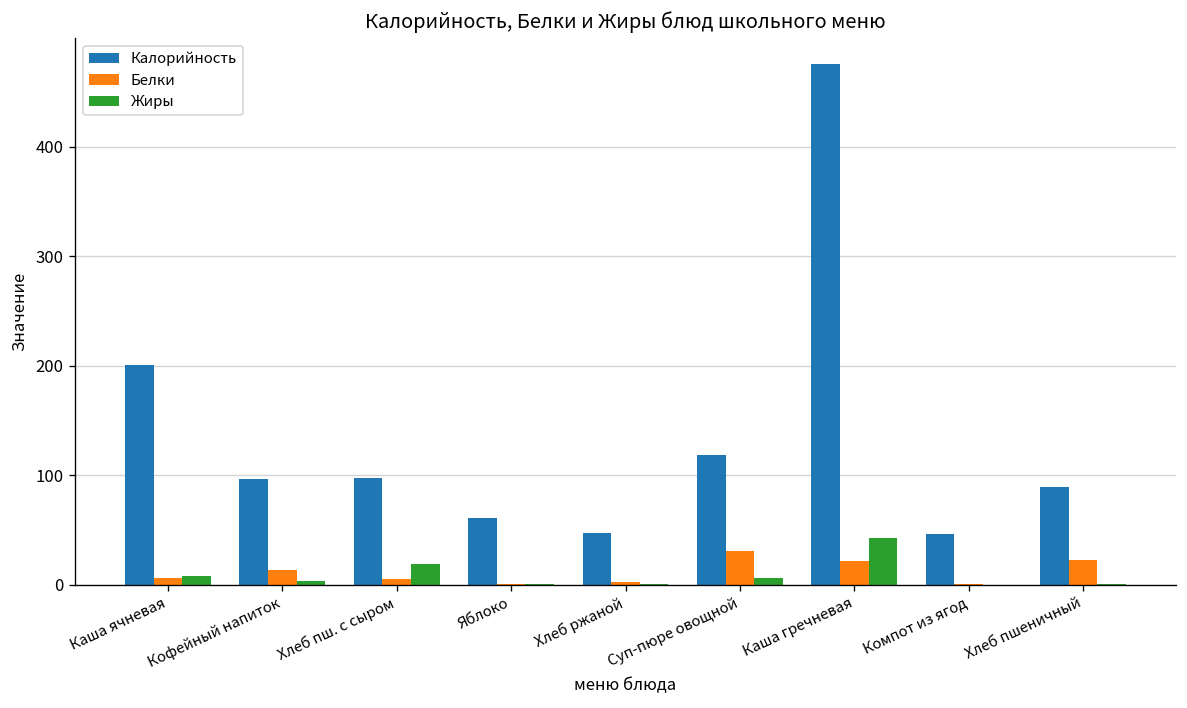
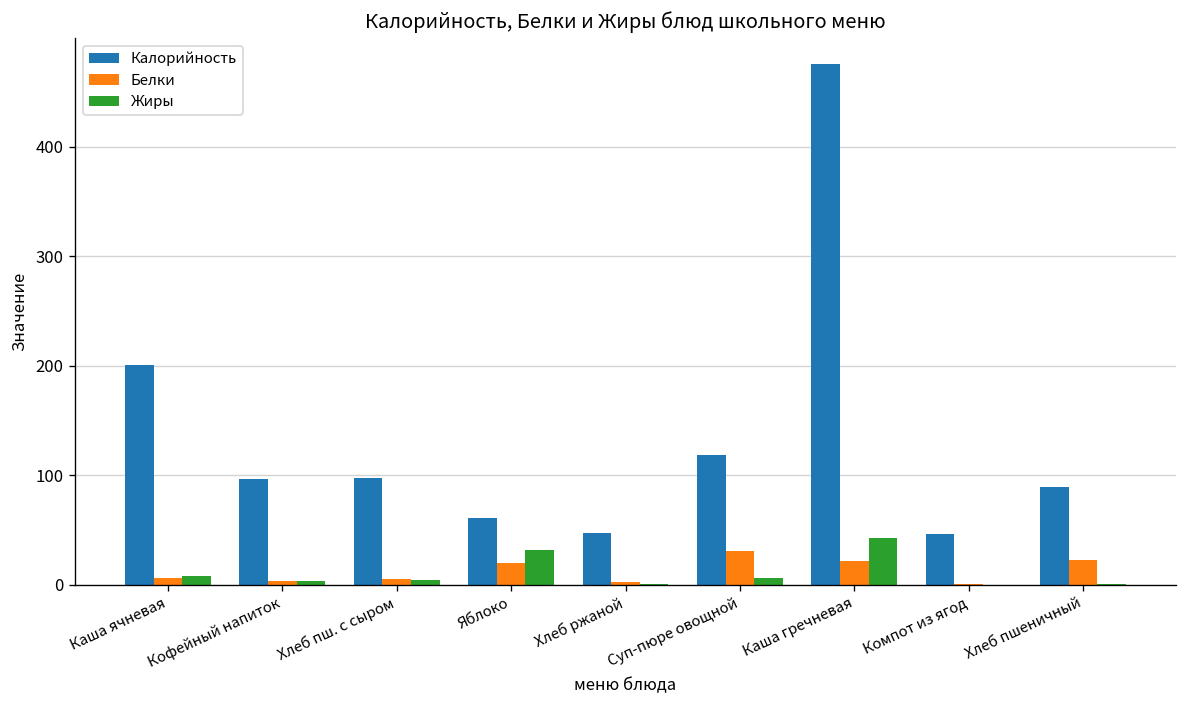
  {
    "Калорийность": {
      "Каша ячневая": 200,
      "Кофейный напиток": 100,
      "Хлеб пш. с сыром": 100,
      "Яблоко": 60,
      "Хлеб ржаной": 50,
      "Суп-пюре овощной": 120,
      "Каша гречневая": 480,
      "Компот из ягод": 50,
      "Хлеб пшеничный": 90
    },
    "Белки": {
      "Каша ячневая": 10,
-     "Кофейный напиток": 10,
+     "Кофейный напиток": 0,
      "Хлеб пш. с сыром": 10,
-     "Яблоко": 0,
+     "Яблоко": 20,
      "Суп-пюре овощной": 30,
      "Каша гречневая": 20,
      "Хлеб пшеничный": 20
    },
    "Жиры": {
      "Каша ячневая": 10,
      "Кофейный напиток": 0,
-     "Хлеб пш. с сыром": 20,
-     "Яблоко": 0,
+     "Хлеб пш. с сыром": 0,
+     "Яблоко": 30,
      "Суп-пюре овощной": 10,
      "Каша гречневая": 40
    }
  }
